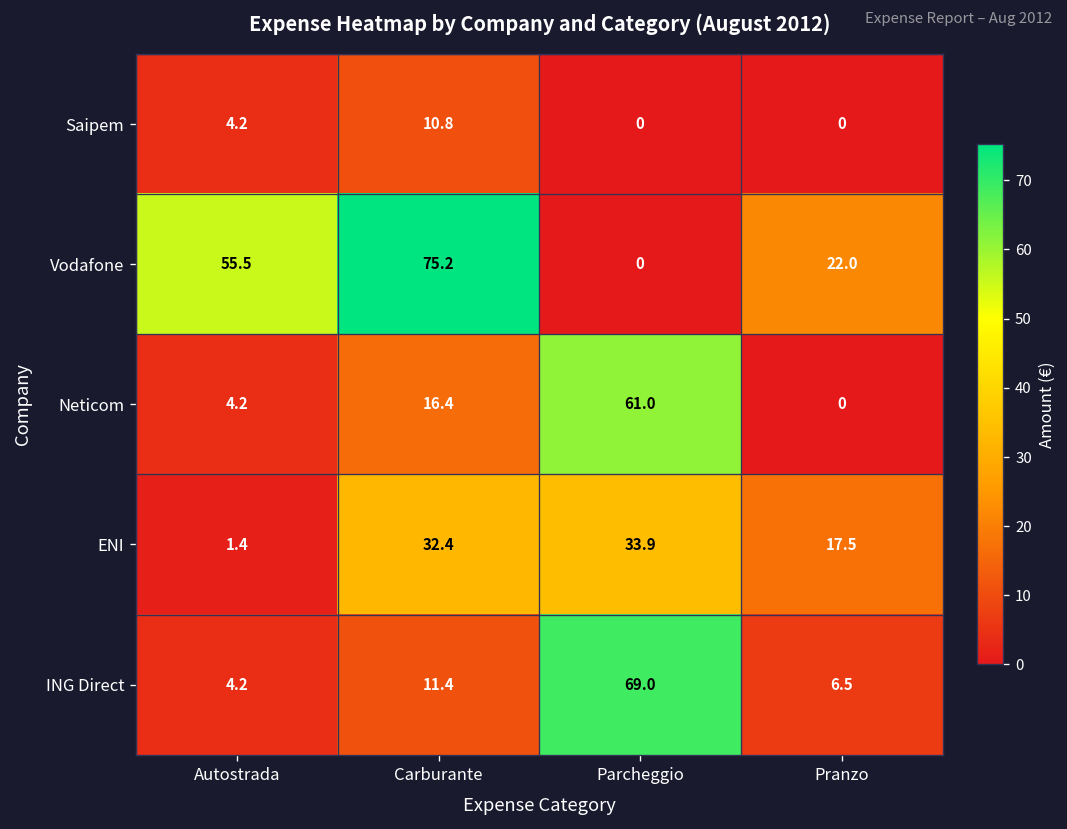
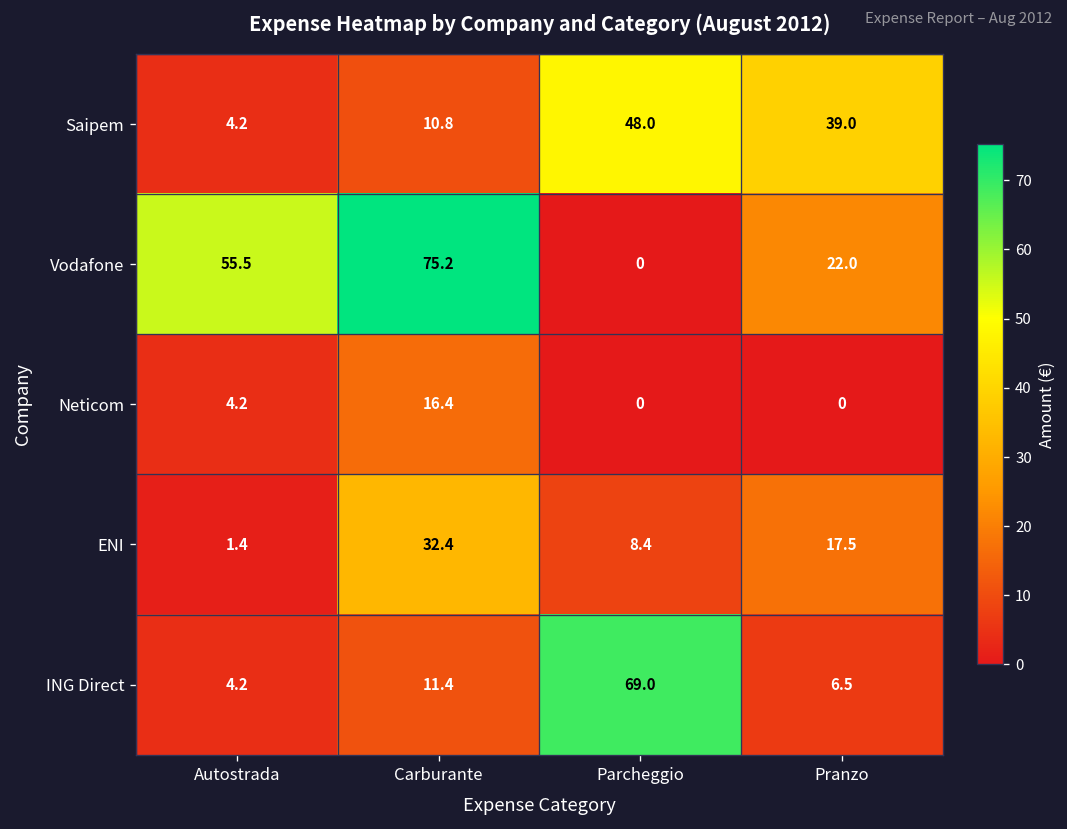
  {
    "Saipem": {
      "Autostrada": 4.2,
      "Carburante": 10.8,
-     "Parcheggio": 0,
-     "Pranzo": 0
+     "Parcheggio": 48.0,
+     "Pranzo": 39.0
    },
    "Vodafone": {
      "Autostrada": 55.5,
      "Carburante": 75.2,
      "Parcheggio": 0,
      "Pranzo": 22.0
    },
    "Neticom": {
      "Autostrada": 4.2,
      "Carburante": 16.4,
-     "Parcheggio": 61.0,
+     "Parcheggio": 0,
      "Pranzo": 0
    },
    "ENI": {
      "Autostrada": 1.4,
      "Carburante": 32.4,
-     "Parcheggio": 33.9,
+     "Parcheggio": 8.4,
      "Pranzo": 17.5
    },
    "ING Direct": {
      "Autostrada": 4.2,
      "Carburante": 11.4,
      "Parcheggio": 69.0,
      "Pranzo": 6.5
    }
  }
